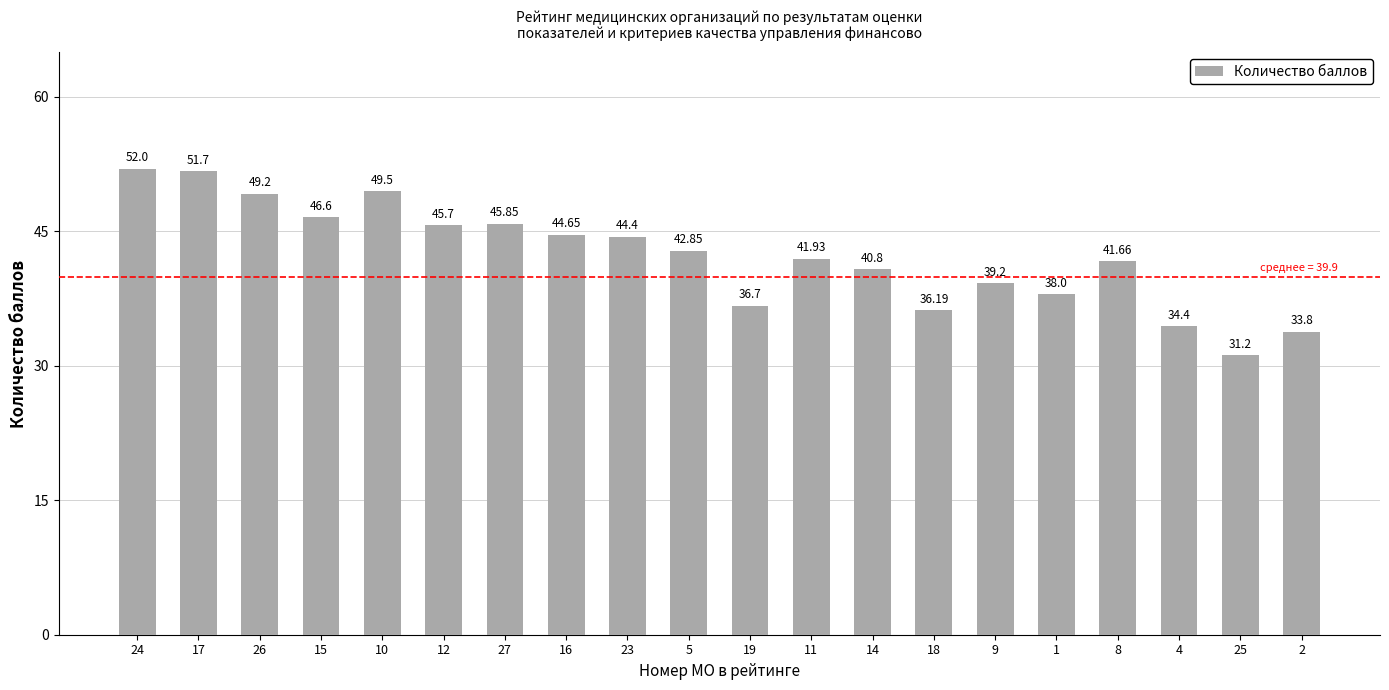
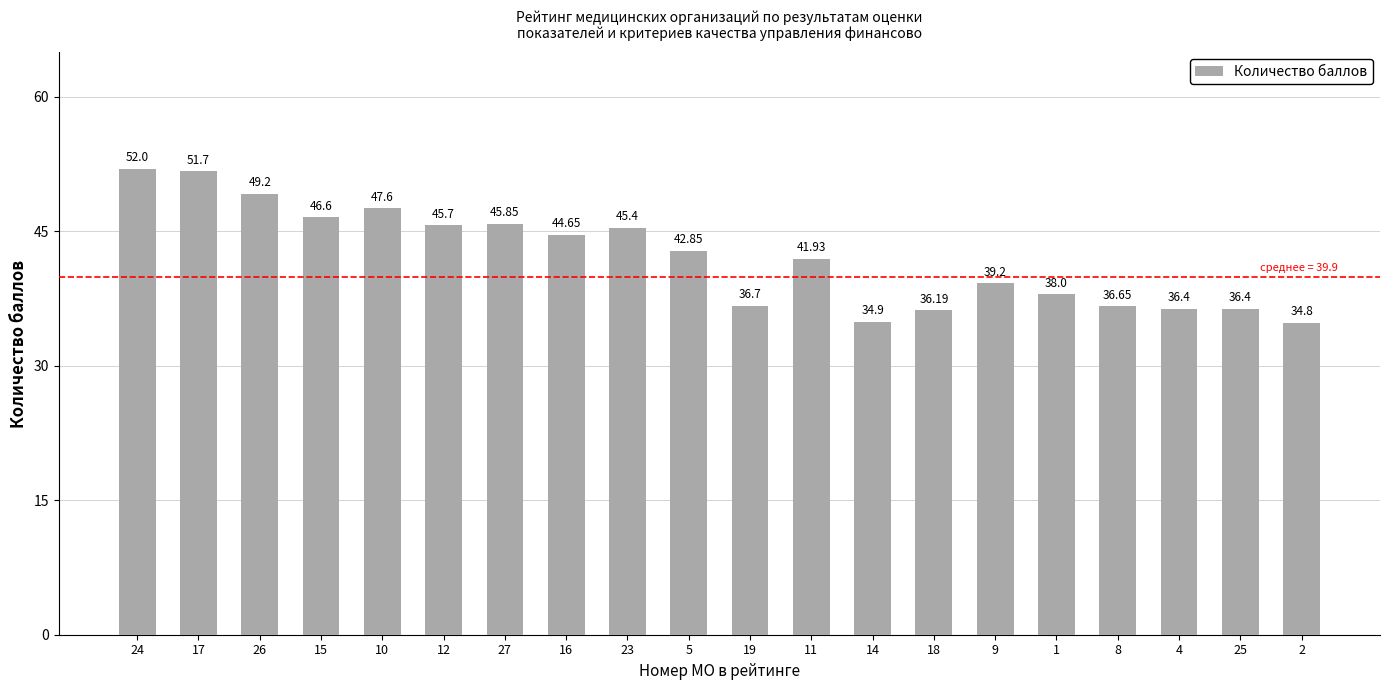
  {
    "24": 52.0,
    "17": 51.7,
    "26": 49.2,
    "15": 46.6,
-   "10": 49.5,
+   "10": 47.6,
    "12": 45.7,
    "27": 45.85,
    "16": 44.65,
-   "23": 44.4,
+   "23": 45.4,
    "5": 42.85,
    "19": 36.7,
    "11": 41.93,
-   "14": 40.8,
+   "14": 34.9,
    "18": 36.19,
    "9": 39.2,
    "1": 38.0,
-   "8": 41.66,
-   "4": 34.4,
-   "25": 31.2,
-   "2": 33.8
+   "8": 36.65,
+   "4": 36.4,
+   "25": 36.4,
+   "2": 34.8
  }
